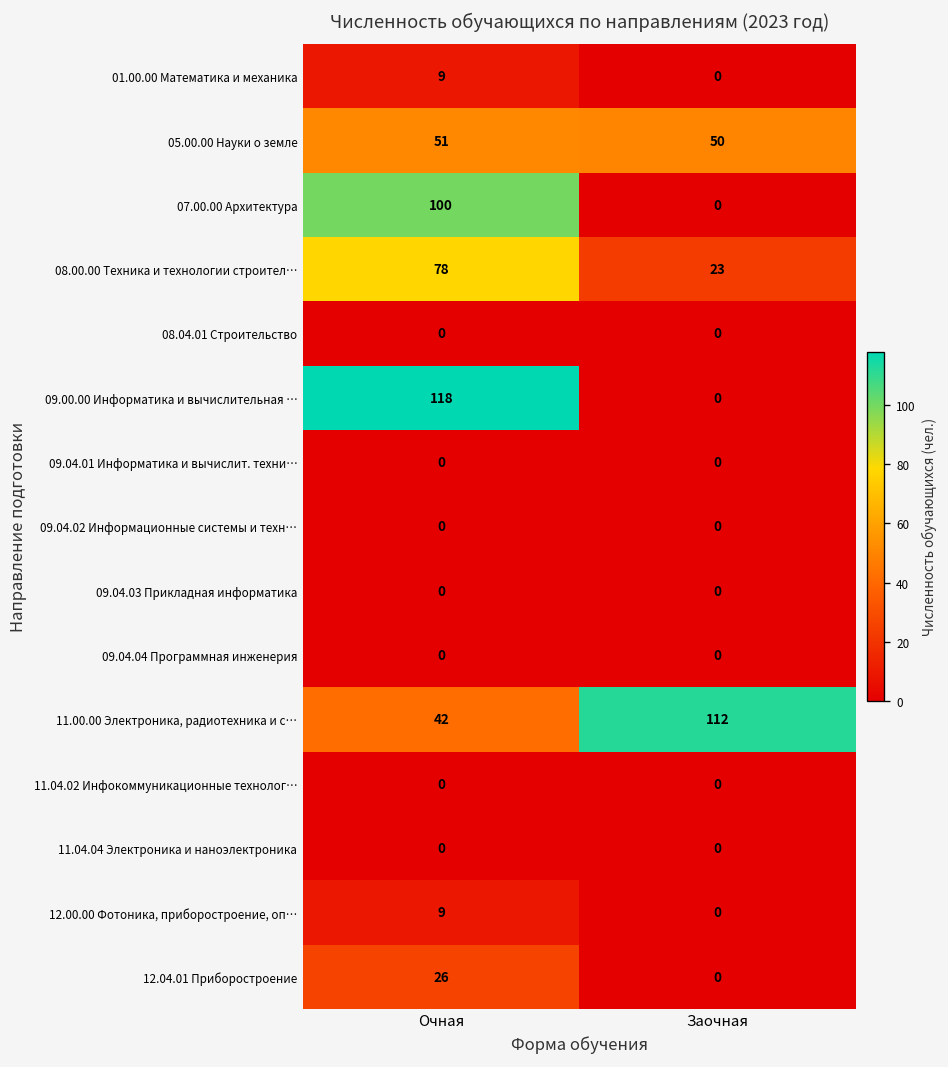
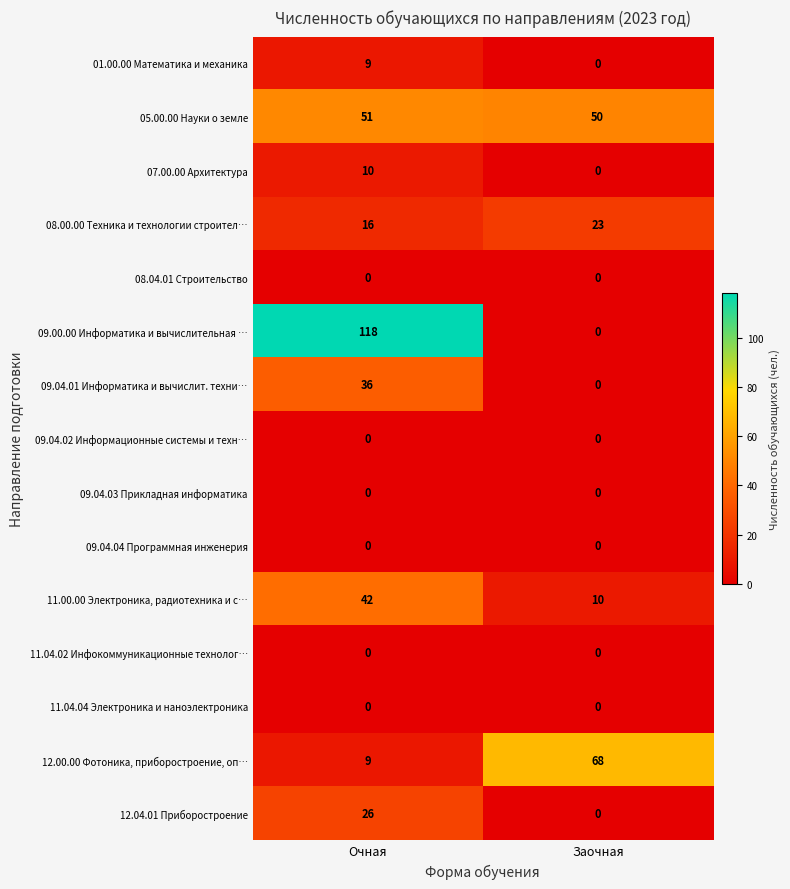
  {
    "01.00.00 Математика и механика": {
      "Очная": 9,
      "Заочная": 0
    },
    "05.00.00 Науки о земле": {
      "Очная": 51,
      "Заочная": 50
    },
    "07.00.00 Архитектура": {
-     "Очная": 100,
+     "Очная": 10,
      "Заочная": 0
    },
    "08.00.00 Техника и технологии строител…": {
-     "Очная": 78,
+     "Очная": 16,
      "Заочная": 23
    },
    "08.04.01 Строительство": {
      "Очная": 0,
      "Заочная": 0
    },
    "09.00.00 Информатика и вычислительная …": {
      "Очная": 118,
      "Заочная": 0
    },
    "09.04.01 Информатика и вычислит. техни…": {
-     "Очная": 0,
+     "Очная": 36,
      "Заочная": 0
    },
    "09.04.02 Информационные системы и техн…": {
      "Очная": 0,
      "Заочная": 0
    },
    "09.04.03 Прикладная информатика": {
      "Очная": 0,
      "Заочная": 0
    },
    "09.04.04 Программная инженерия": {
      "Очная": 0,
      "Заочная": 0
    },
    "11.00.00 Электроника, радиотехника и с…": {
      "Очная": 42,
-     "Заочная": 112
+     "Заочная": 10
    },
    "11.04.02 Инфокоммуникационные технолог…": {
      "Очная": 0,
      "Заочная": 0
    },
    "11.04.04 Электроника и наноэлектроника": {
      "Очная": 0,
      "Заочная": 0
    },
    "12.00.00 Фотоника, приборостроение, оп…": {
      "Очная": 9,
-     "Заочная": 0
+     "Заочная": 68
    },
    "12.04.01 Приборостроение": {
      "Очная": 26,
      "Заочная": 0
    }
  }
